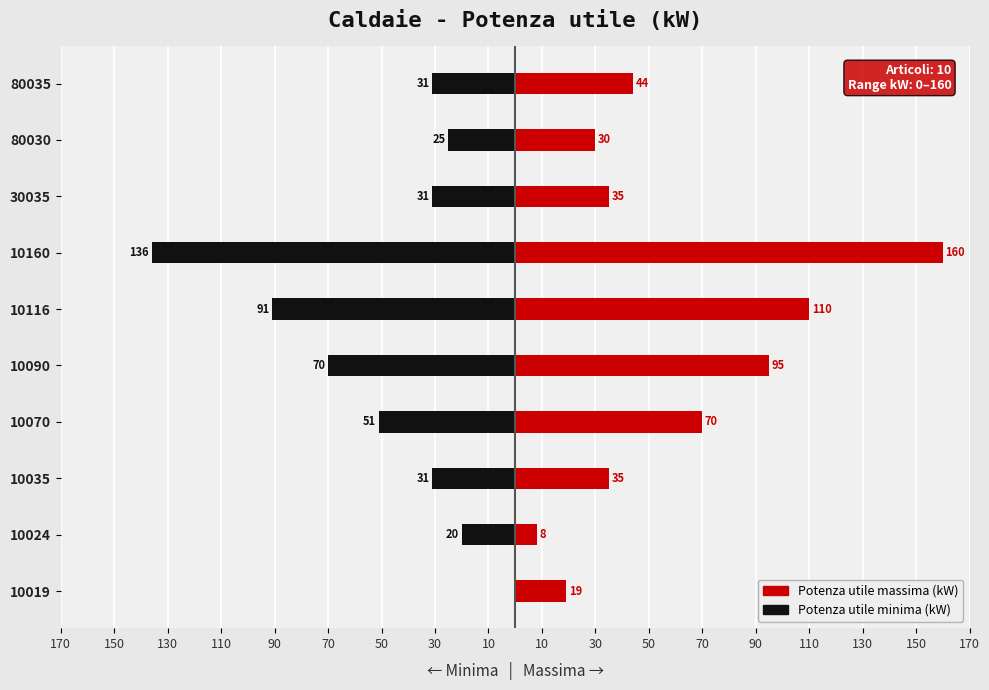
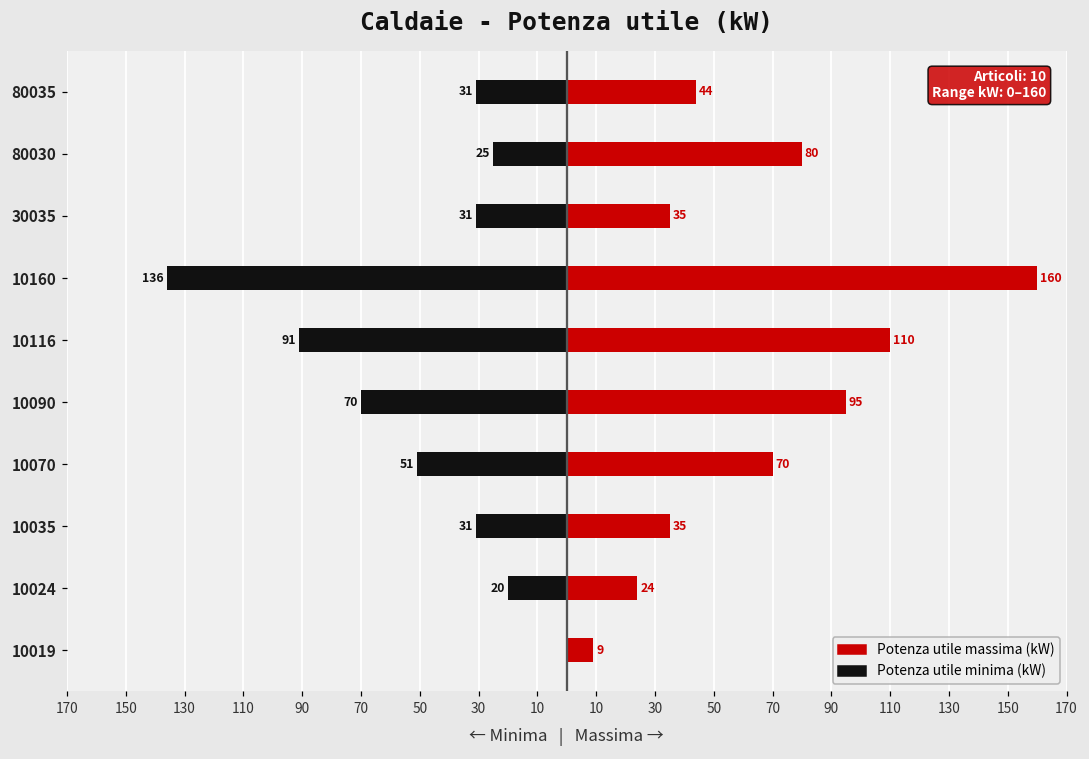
  {
    "Potenza utile massima (kW)": {
      "80035": 44,
-     "80030": 30,
+     "80030": 80,
      "30035": 35,
      "10160": 160,
      "10116": 110,
      "10090": 95,
      "10070": 70,
      "10035": 35,
-     "10024": 8,
-     "10019": 19
+     "10024": 24,
+     "10019": 9
    }
  }
